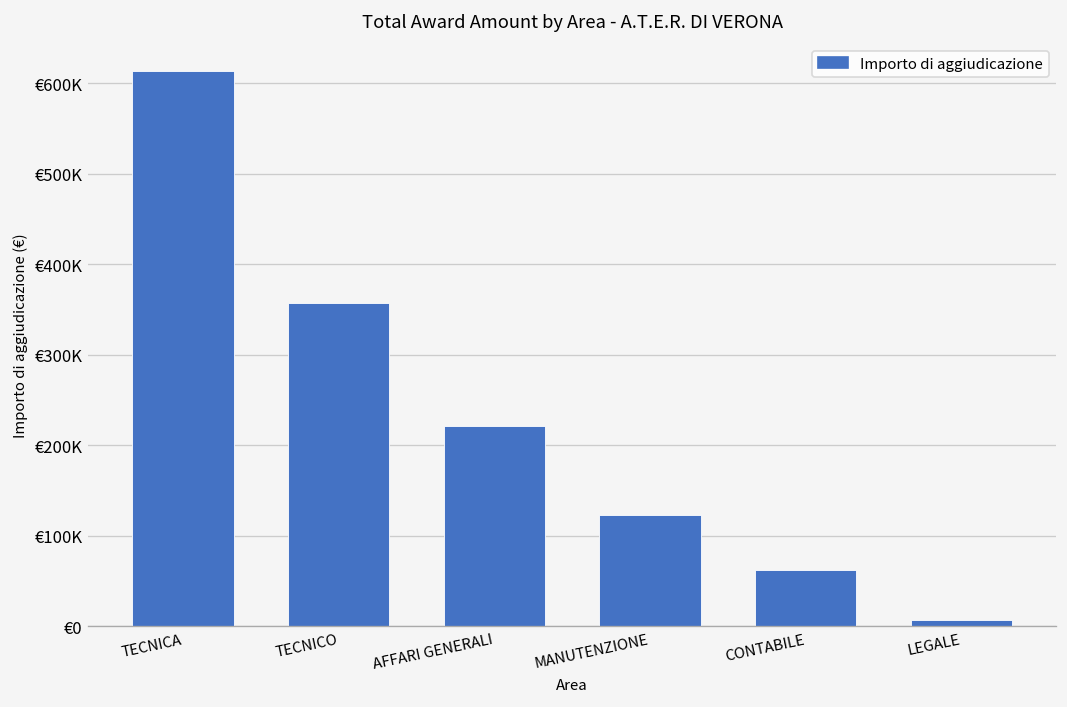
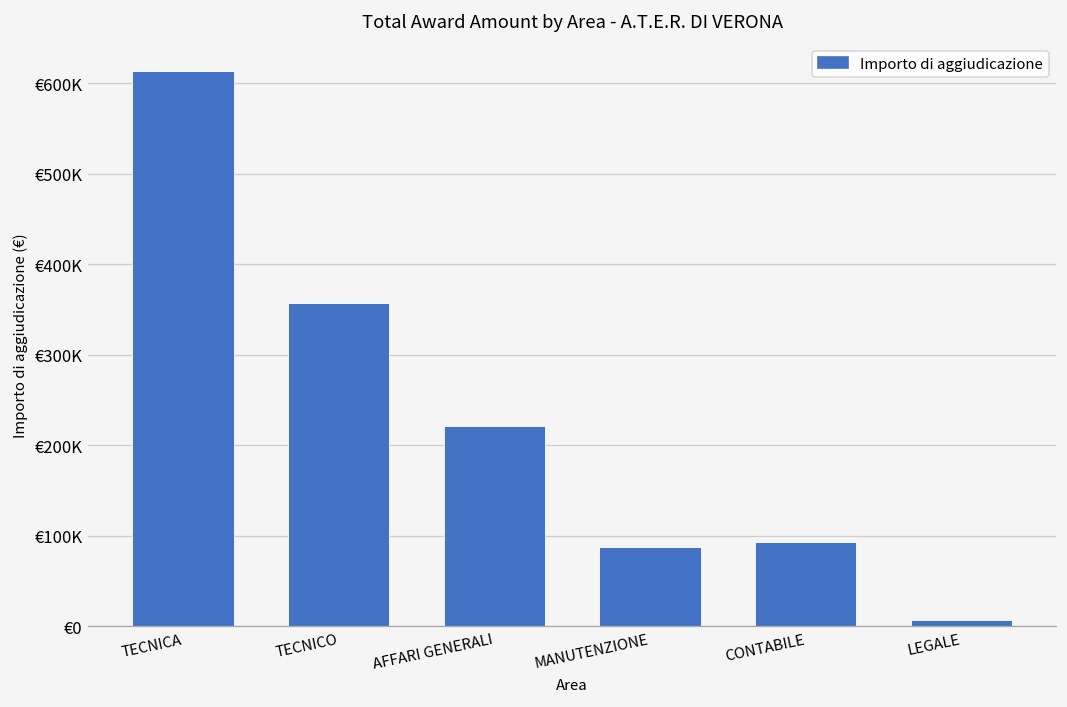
  {
    "TECNICA": "€610000",
    "TECNICO": "€360000",
    "AFFARI GENERALI": "€220000",
-   "MANUTENZIONE": "€120000",
-   "CONTABILE": "€60000",
+   "MANUTENZIONE": "€90000",
+   "CONTABILE": "€90000",
    "LEGALE": "€10000"
  }
